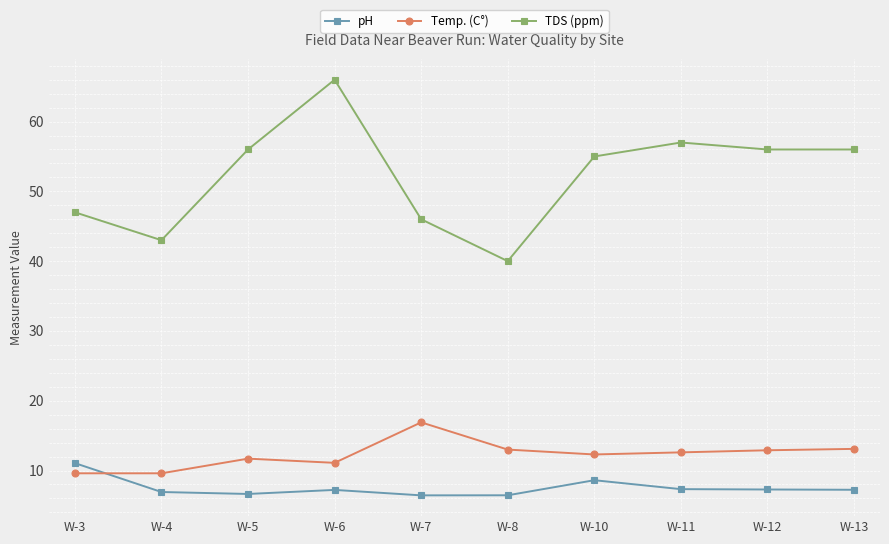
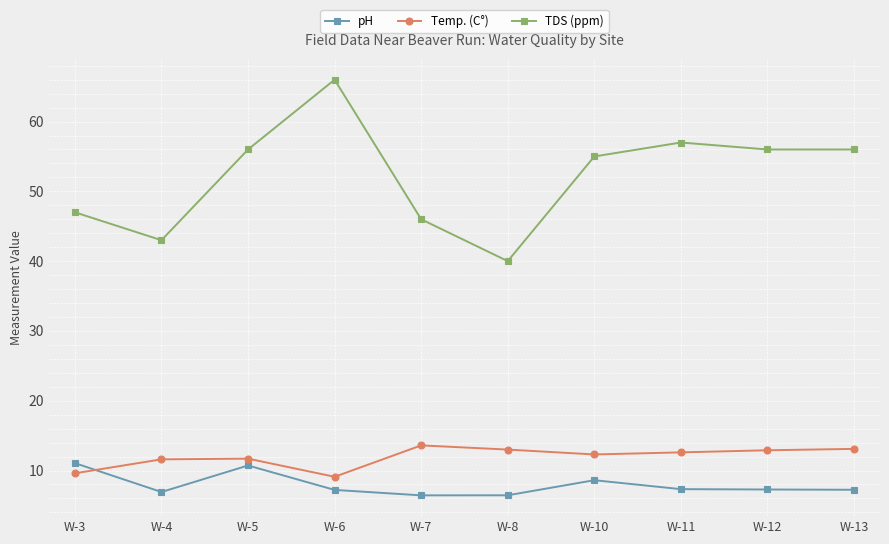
  {
    "pH": {
      "W-3": 11,
      "W-4": 7,
-     "W-5": 7,
+     "W-5": 11,
      "W-6": 7,
      "W-7": 6,
      "W-8": 6,
      "W-10": 9,
      "W-11": 7,
      "W-12": 7,
      "W-13": 7
    },
    "Temp. (C°)": {
      "W-3": 10,
-     "W-4": 10,
+     "W-4": 12,
      "W-5": 12,
-     "W-6": 11,
-     "W-7": 17,
+     "W-6": 9,
+     "W-7": 14,
      "W-8": 13,
      "W-10": 12,
      "W-11": 13,
      "W-12": 13,
      "W-13": 13
    },
    "TDS (ppm)": {
      "W-3": 47,
      "W-4": 43,
      "W-5": 56,
      "W-6": 66,
      "W-7": 46,
      "W-8": 40,
      "W-10": 55,
      "W-11": 57,
      "W-12": 56,
      "W-13": 56
    }
  }
